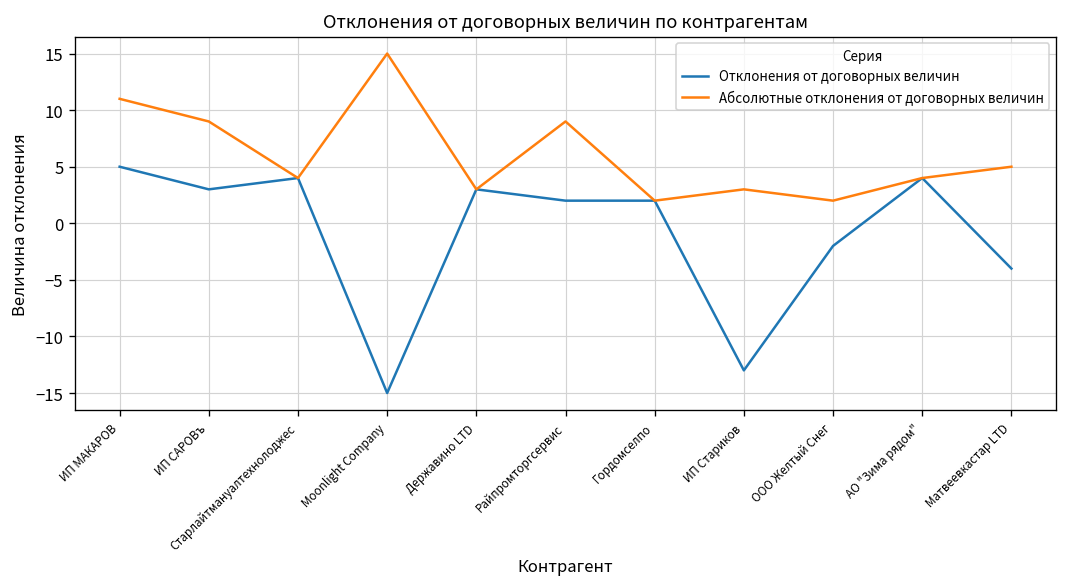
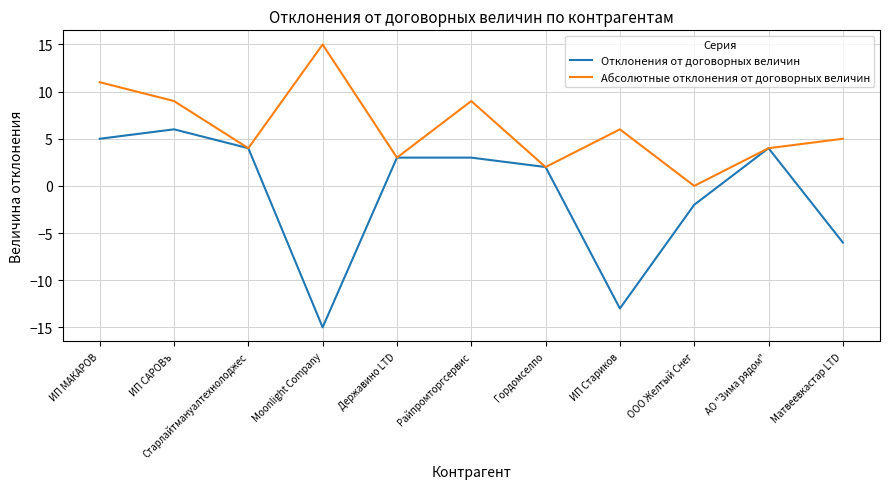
  {
    "Отклонения от договорных величин": {
      "ИП МАКАРОВ": 5,
-     "ИП САРОВъ": 3,
+     "ИП САРОВъ": 6,
      "Moonlight Company": -15,
-     "Райпромторгсервис": 2,
+     "Райпромторгсервис": 3,
      "ИП Стариков": -13,
      "ООО Желтый Снег": -2,
-     "Матвеевкастар LTD": -4
+     "Матвеевкастар LTD": -6
    },
    "Абсолютные отклонения от договорных величин": {
      "ИП МАКАРОВ": 11,
      "ИП САРОВъ": 9,
      "Moonlight Company": 15,
      "Райпромторгсервис": 9,
-     "ИП Стариков": 3,
-     "ООО Желтый Снег": 2,
+     "ИП Стариков": 6,
+     "ООО Желтый Снег": 0,
      "Матвеевкастар LTD": 5
    }
  }
